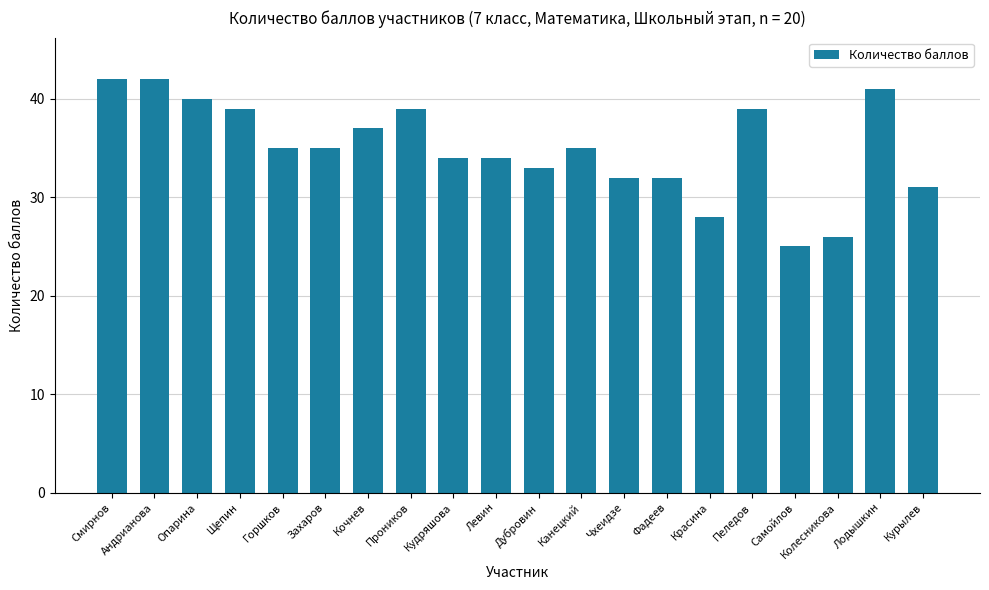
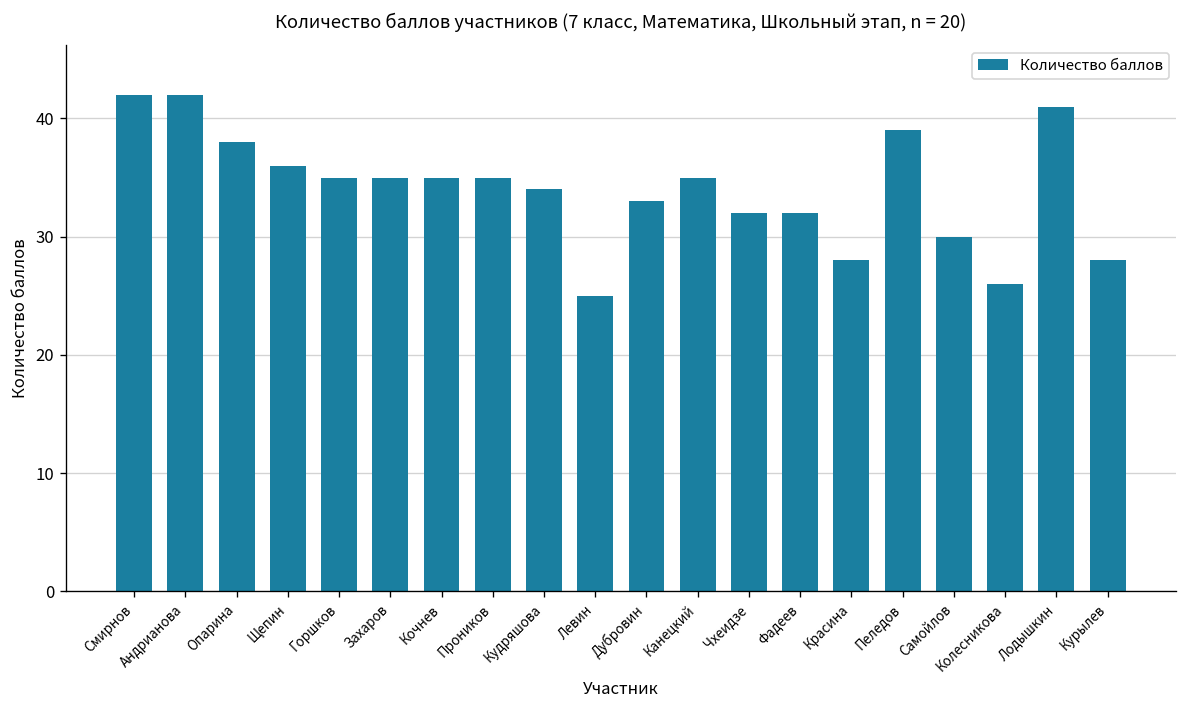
  {
    "Смирнов": 42,
    "Андрианова": 42,
-   "Опарина": 40,
-   "Щепин": 39,
+   "Опарина": 38,
+   "Щепин": 36,
    "Горшков": 35,
    "Захаров": 35,
-   "Кочнев": 37,
-   "Проников": 39,
+   "Кочнев": 35,
+   "Проников": 35,
    "Кудряшова": 34,
-   "Левин": 34,
+   "Левин": 25,
    "Дубровин": 33,
    "Канецкий": 35,
    "Чхеидзе": 32,
    "Фадеев": 32,
    "Красина": 28,
    "Пеледов": 39,
-   "Самойлов": 25,
+   "Самойлов": 30,
    "Колесникова": 26,
    "Лодышкин": 41,
-   "Курылев": 31
+   "Курылев": 28
  }
